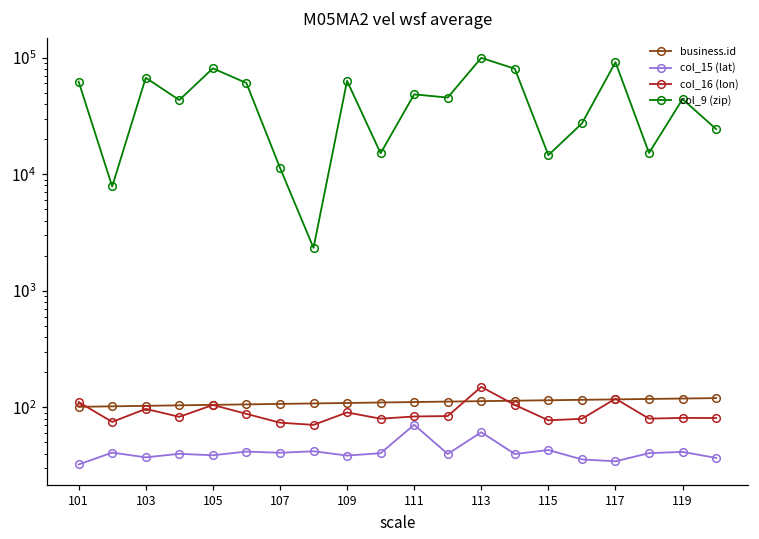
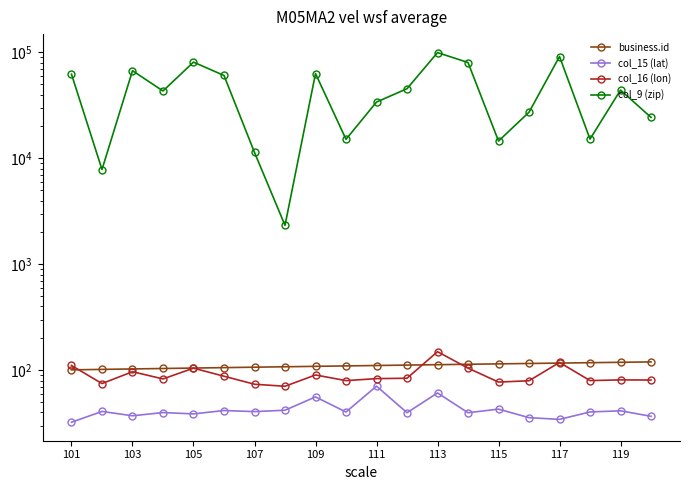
  {
    "col_15 (lat)": {
      "101": 32,
      "103": 37,
      "105": 39,
      "107": 41,
-     "109": 39,
+     "109": 60,
      "111": 70,
      "113": 60,
      "115": 43,
      "117": 34,
      "119": 41
    },
    "col_9 (zip)": {
      "101": 60000,
      "103": 70000,
      "105": 80000,
      "107": 11000,
      "109": 60000,
-     "111": 50000,
+     "111": 34000,
      "113": 100000,
      "115": 15000,
      "117": 90000,
      "119": 44000
    }
  }
